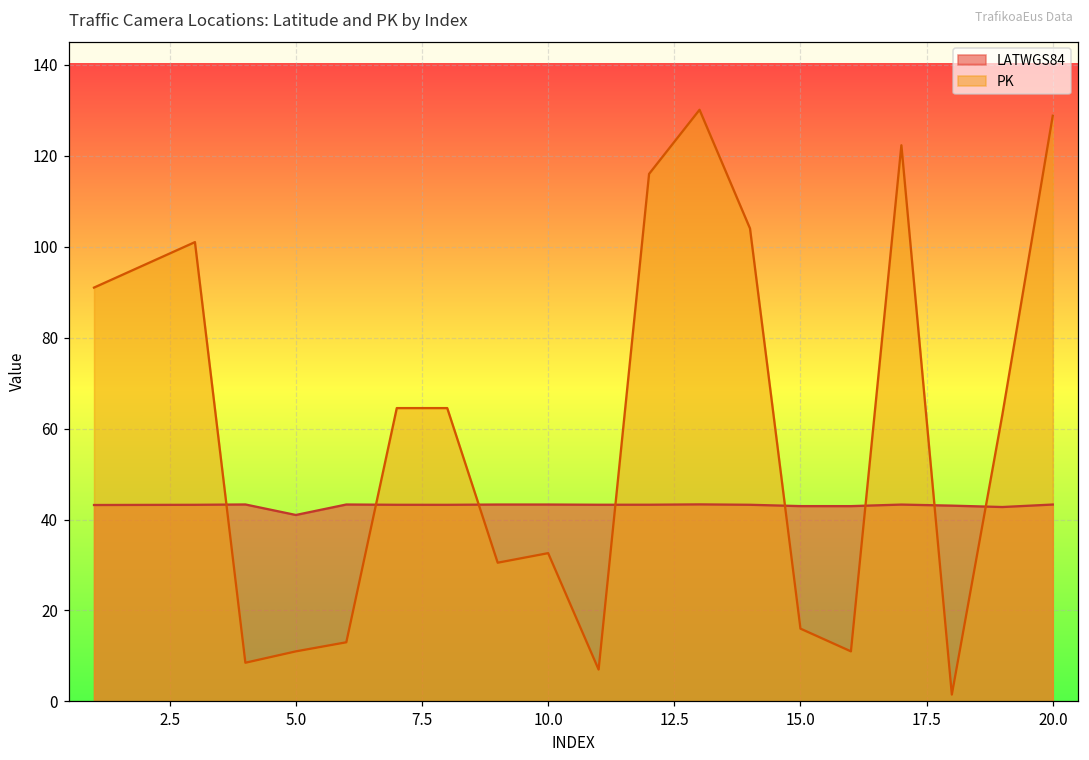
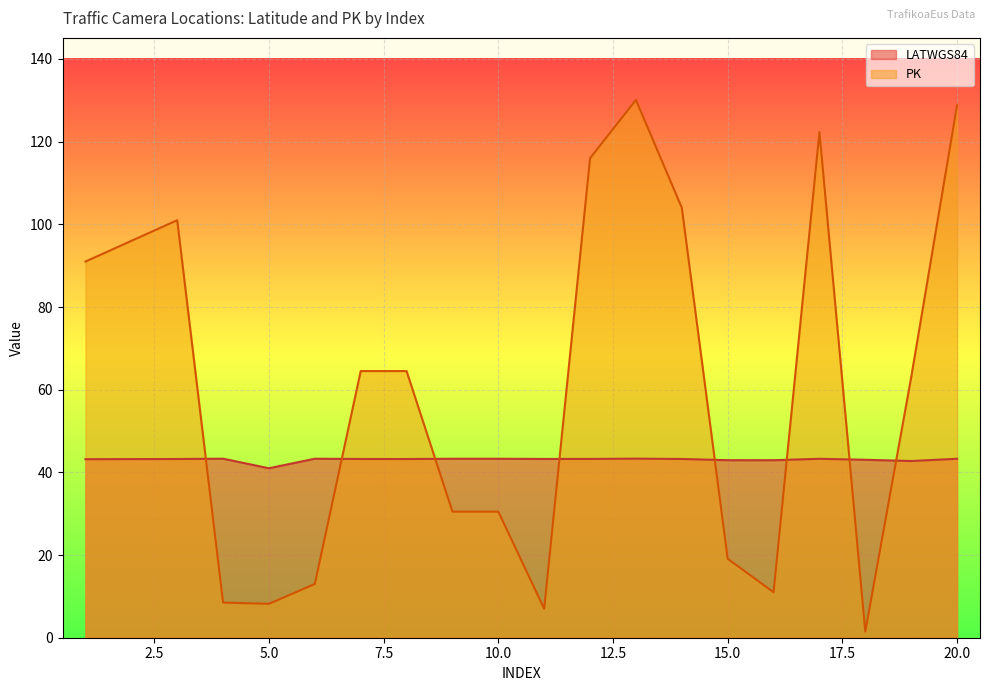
  {
    "LATWGS84": {
      "5.0": 41,
      "10.0": 43,
      "15.0": 43,
      "20.0": 43
    },
    "PK": {
-     "5.0": 11,
-     "10.0": 33,
-     "15.0": 16,
+     "5.0": 8,
+     "10.0": 31,
+     "15.0": 19,
      "20.0": 129
    }
  }
